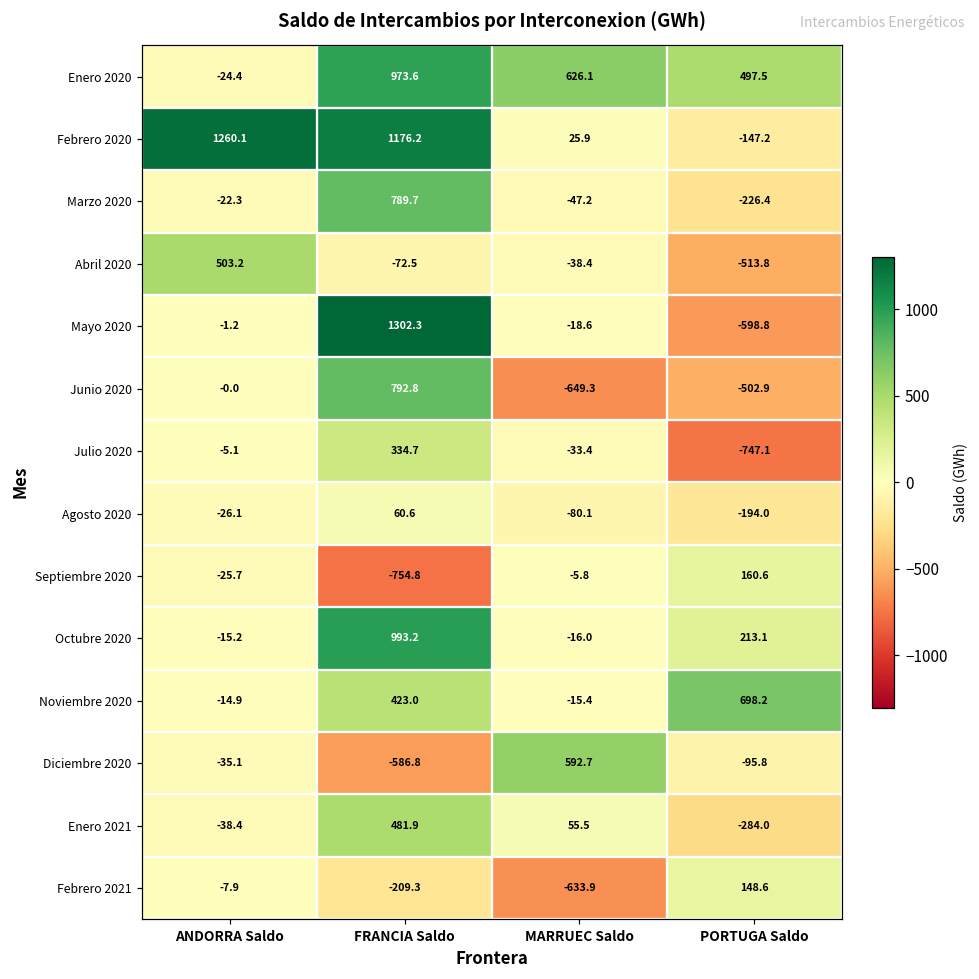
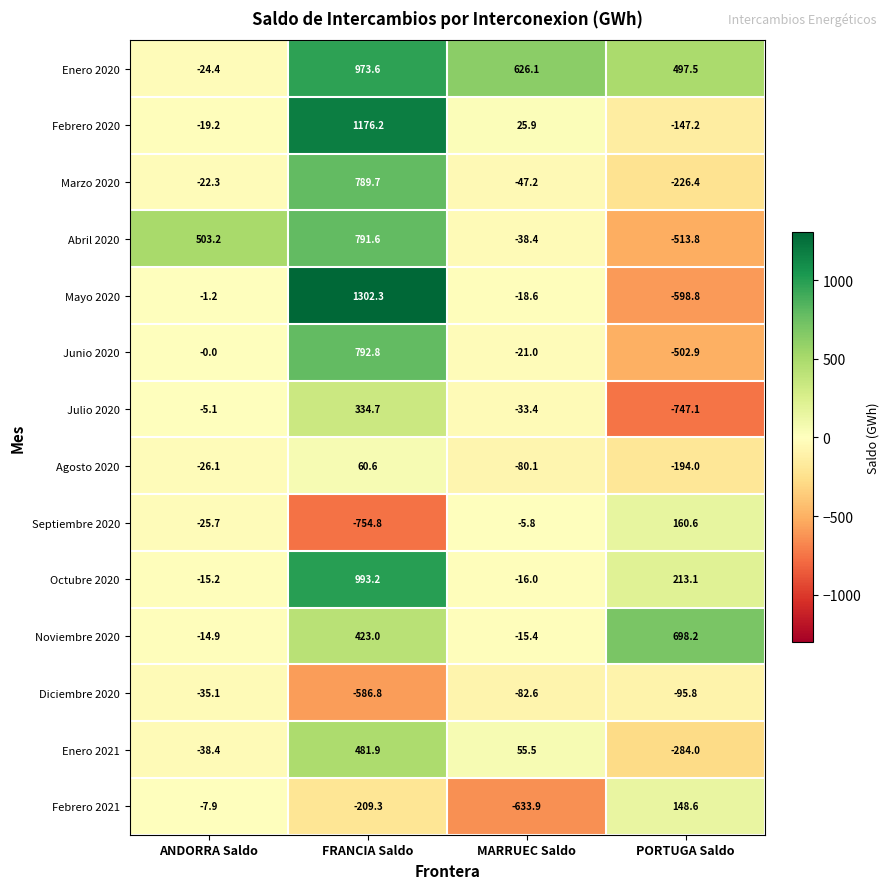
  {
    "Enero 2020": {
      "ANDORRA Saldo": -24.4,
      "FRANCIA Saldo": 973.6,
      "MARRUEC Saldo": 626.1,
      "PORTUGA Saldo": 497.5
    },
    "Febrero 2020": {
-     "ANDORRA Saldo": 1260.1,
+     "ANDORRA Saldo": -19.2,
      "FRANCIA Saldo": 1176.2,
      "MARRUEC Saldo": 25.9,
      "PORTUGA Saldo": -147.2
    },
    "Marzo 2020": {
      "ANDORRA Saldo": -22.3,
      "FRANCIA Saldo": 789.7,
      "MARRUEC Saldo": -47.2,
      "PORTUGA Saldo": -226.4
    },
    "Abril 2020": {
      "ANDORRA Saldo": 503.2,
-     "FRANCIA Saldo": -72.5,
+     "FRANCIA Saldo": 791.6,
      "MARRUEC Saldo": -38.4,
      "PORTUGA Saldo": -513.8
    },
    "Mayo 2020": {
      "ANDORRA Saldo": -1.2,
      "FRANCIA Saldo": 1302.3,
      "MARRUEC Saldo": -18.6,
      "PORTUGA Saldo": -598.8
    },
    "Junio 2020": {
      "ANDORRA Saldo": -0.0,
      "FRANCIA Saldo": 792.8,
-     "MARRUEC Saldo": -649.3,
+     "MARRUEC Saldo": -21.0,
      "PORTUGA Saldo": -502.9
    },
    "Julio 2020": {
      "ANDORRA Saldo": -5.1,
      "FRANCIA Saldo": 334.7,
      "MARRUEC Saldo": -33.4,
      "PORTUGA Saldo": -747.1
    },
    "Agosto 2020": {
      "ANDORRA Saldo": -26.1,
      "FRANCIA Saldo": 60.6,
      "MARRUEC Saldo": -80.1,
      "PORTUGA Saldo": -194.0
    },
    "Septiembre 2020": {
      "ANDORRA Saldo": -25.7,
      "FRANCIA Saldo": -754.8,
      "MARRUEC Saldo": -5.8,
      "PORTUGA Saldo": 160.6
    },
    "Octubre 2020": {
      "ANDORRA Saldo": -15.2,
      "FRANCIA Saldo": 993.2,
      "MARRUEC Saldo": -16.0,
      "PORTUGA Saldo": 213.1
    },
    "Noviembre 2020": {
      "ANDORRA Saldo": -14.9,
      "FRANCIA Saldo": 423.0,
      "MARRUEC Saldo": -15.4,
      "PORTUGA Saldo": 698.2
    },
    "Diciembre 2020": {
      "ANDORRA Saldo": -35.1,
      "FRANCIA Saldo": -586.8,
-     "MARRUEC Saldo": 592.7,
+     "MARRUEC Saldo": -82.6,
      "PORTUGA Saldo": -95.8
    },
    "Enero 2021": {
      "ANDORRA Saldo": -38.4,
      "FRANCIA Saldo": 481.9,
      "MARRUEC Saldo": 55.5,
      "PORTUGA Saldo": -284.0
    },
    "Febrero 2021": {
      "ANDORRA Saldo": -7.9,
      "FRANCIA Saldo": -209.3,
      "MARRUEC Saldo": -633.9,
      "PORTUGA Saldo": 148.6
    }
  }
